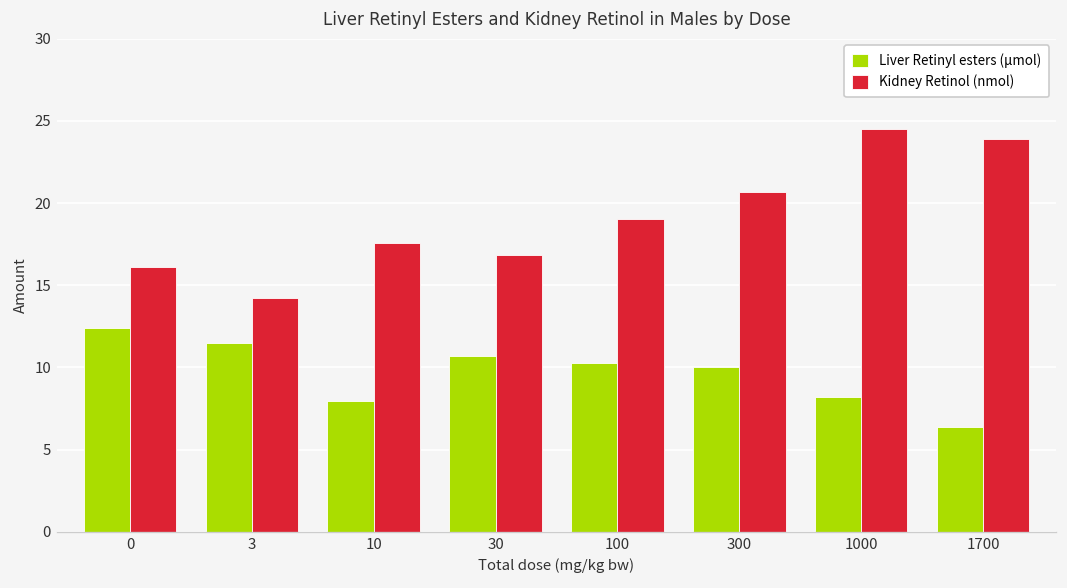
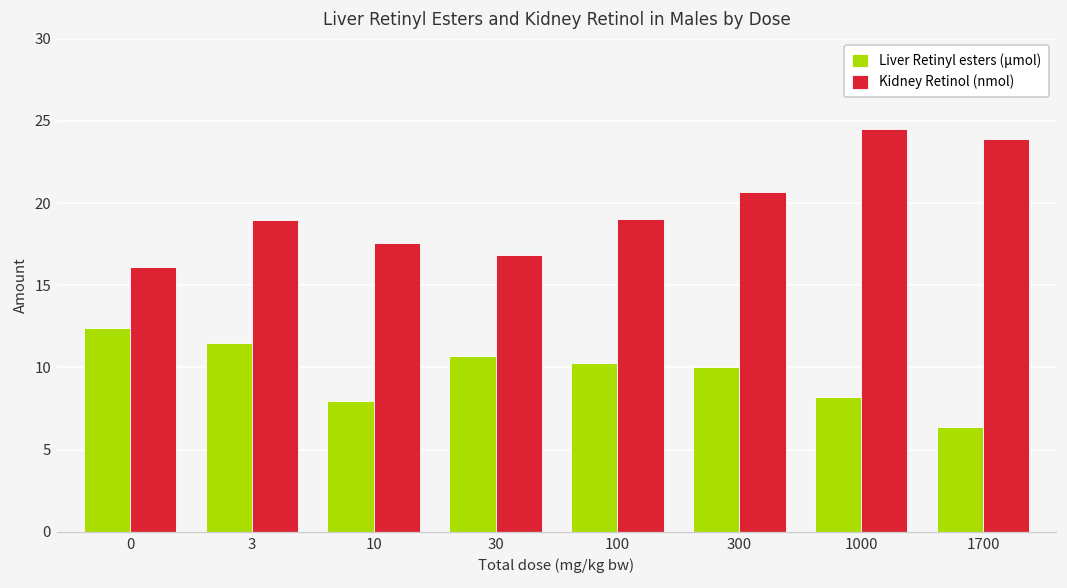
  {
    "Liver Retinyl esters (µmol)": {
      "0": 12.4,
      "3": 11.5,
      "10": 8.0,
      "30": 10.7,
      "100": 10.3,
      "300": 10.1,
      "1000": 8.2,
      "1700": 6.4
    },
    "Kidney Retinol (nmol)": {
      "0": 16.1,
-     "3": 14.2,
+     "3": 18.9,
      "10": 17.6,
      "30": 16.8,
      "100": 19.0,
      "300": 20.6,
      "1000": 24.5,
      "1700": 23.9
    }
  }
